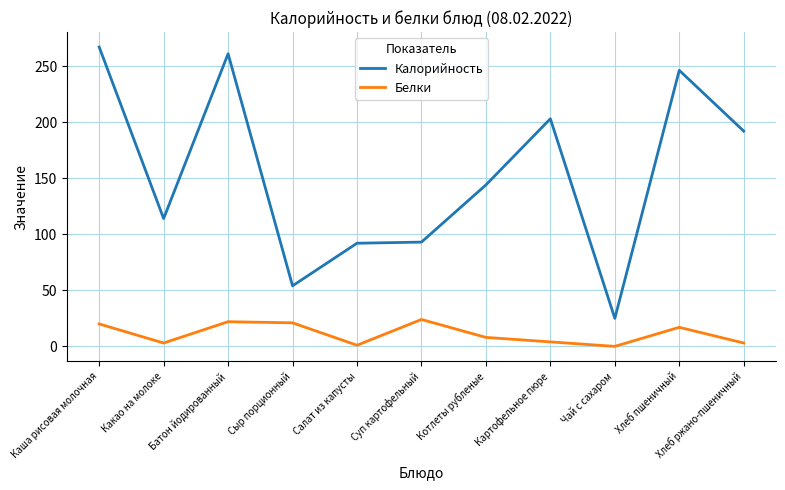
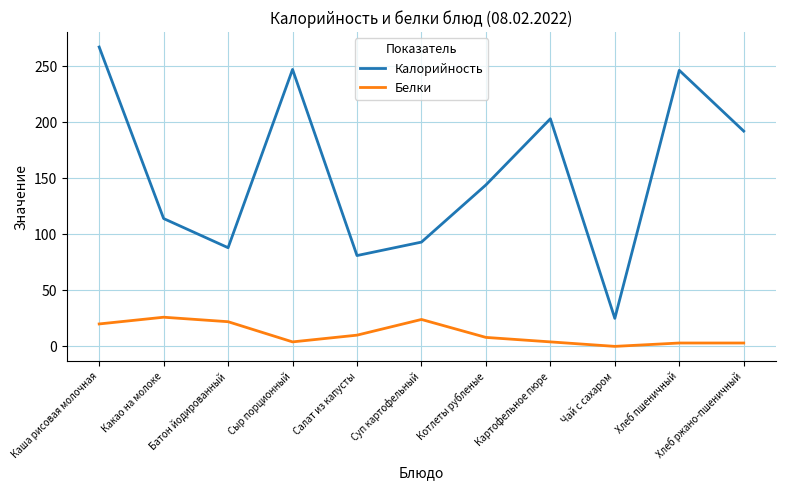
  {
    "Калорийность": {
      "Каша рисовая молочная": 267,
      "Какао на молоке": 114,
-     "Батон йодированный": 261,
-     "Сыр порционный": 54,
-     "Салат из капусты": 92,
+     "Батон йодированный": 88,
+     "Сыр порционный": 247,
+     "Салат из капусты": 81,
      "Суп картофельный": 93,
      "Котлеты рубленые": 144,
      "Картофельное пюре": 203,
      "Чай с сахаром": 25,
      "Хлеб пшеничный": 246,
      "Хлеб ржано-пшеничный": 192
    },
    "Белки": {
      "Каша рисовая молочная": 20,
-     "Какао на молоке": 3,
+     "Какао на молоке": 26,
      "Батон йодированный": 22,
-     "Сыр порционный": 21,
-     "Салат из капусты": 1,
+     "Сыр порционный": 4,
+     "Салат из капусты": 10,
      "Суп картофельный": 24,
      "Котлеты рубленые": 8,
      "Картофельное пюре": 4,
      "Чай с сахаром": 0,
-     "Хлеб пшеничный": 17,
+     "Хлеб пшеничный": 3,
      "Хлеб ржано-пшеничный": 3
    }
  }
